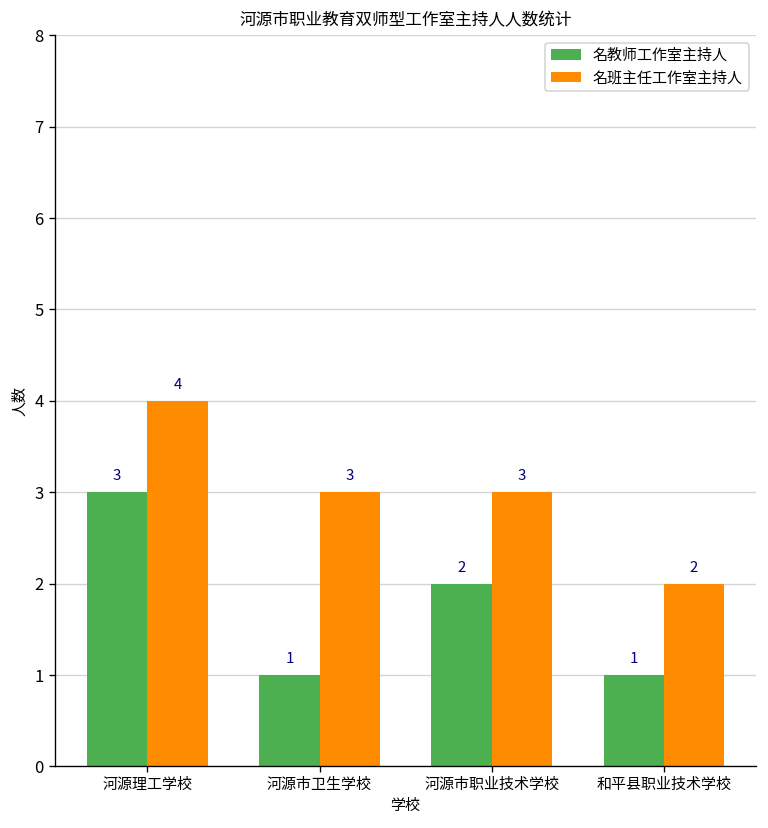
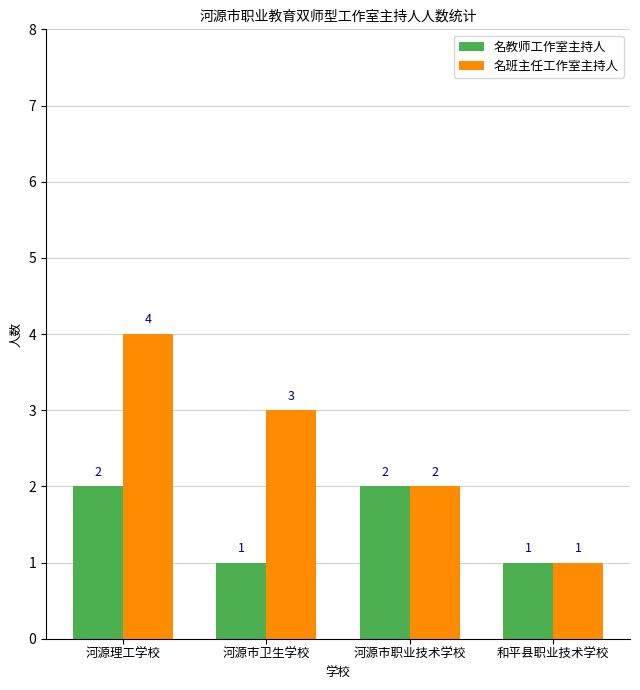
  {
    "名教师工作室主持人": {
-     "河源理工学校": 3,
+     "河源理工学校": 2,
      "河源市卫生学校": 1,
      "河源市职业技术学校": 2,
      "和平县职业技术学校": 1
    },
    "名班主任工作室主持人": {
      "河源理工学校": 4,
      "河源市卫生学校": 3,
-     "河源市职业技术学校": 3,
-     "和平县职业技术学校": 2
+     "河源市职业技术学校": 2,
+     "和平县职业技术学校": 1
    }
  }
